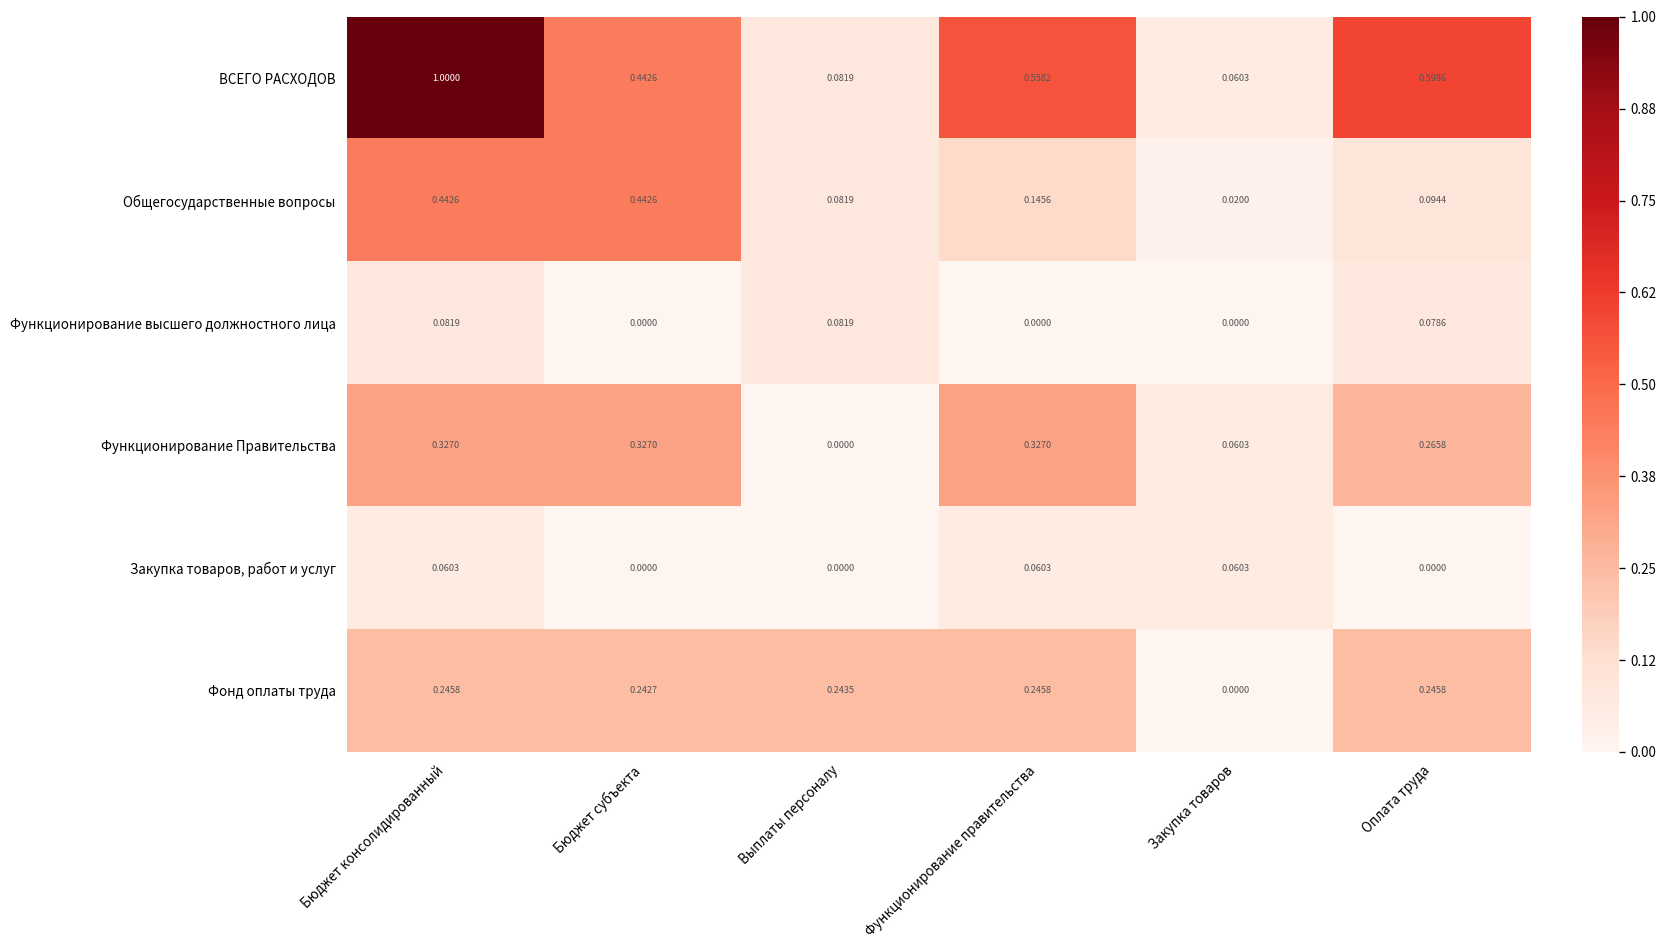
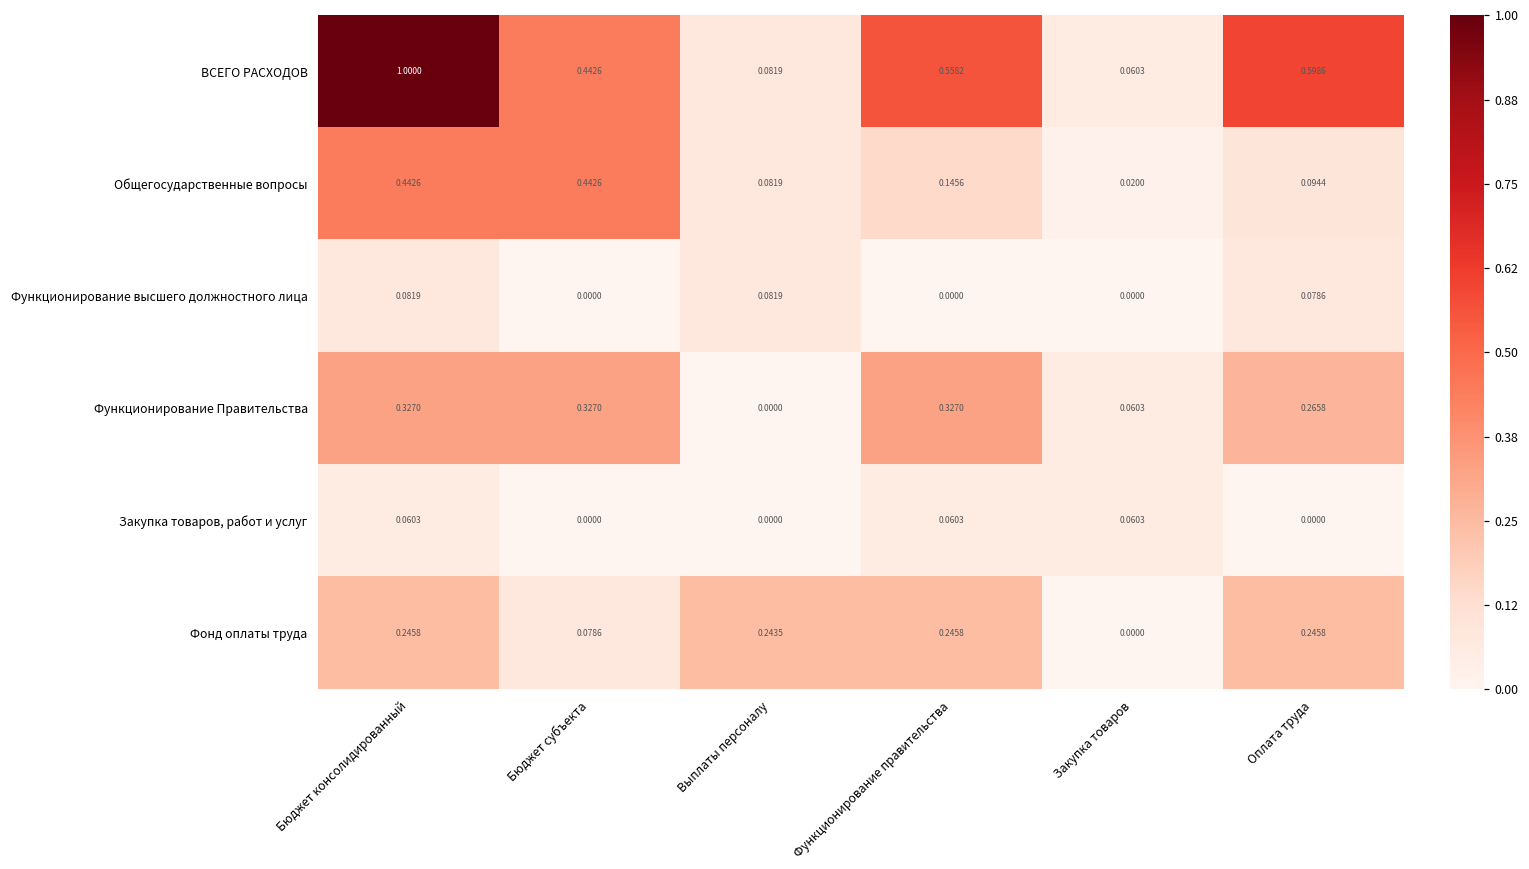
  {
    "ВСЕГО РАСХОДОВ": {
      "Бюджет консолидированный": 1.0000,
      "Бюджет субъекта": 0.4426,
      "Выплаты персоналу": 0.0819,
      "Функционирование правительства": 0.5582,
      "Закупка товаров": 0.0603,
      "Оплата труда": 0.5986
    },
    "Общегосударственные вопросы": {
      "Бюджет консолидированный": 0.4426,
      "Бюджет субъекта": 0.4426,
      "Выплаты персоналу": 0.0819,
      "Функционирование правительства": 0.1456,
      "Закупка товаров": 0.0200,
      "Оплата труда": 0.0944
    },
    "Функционирование высшего должностного лица": {
      "Бюджет консолидированный": 0.0819,
      "Бюджет субъекта": 0.0000,
      "Выплаты персоналу": 0.0819,
      "Функционирование правительства": 0.0000,
      "Закупка товаров": 0.0000,
      "Оплата труда": 0.0786
    },
    "Функционирование Правительства": {
      "Бюджет консолидированный": 0.3270,
      "Бюджет субъекта": 0.3270,
      "Выплаты персоналу": 0.0000,
      "Функционирование правительства": 0.3270,
      "Закупка товаров": 0.0603,
      "Оплата труда": 0.2658
    },
    "Закупка товаров, работ и услуг": {
      "Бюджет консолидированный": 0.0603,
      "Бюджет субъекта": 0.0000,
      "Выплаты персоналу": 0.0000,
      "Функционирование правительства": 0.0603,
      "Закупка товаров": 0.0603,
      "Оплата труда": 0.0000
    },
    "Фонд оплаты труда": {
      "Бюджет консолидированный": 0.2458,
-     "Бюджет субъекта": 0.2427,
+     "Бюджет субъекта": 0.0786,
      "Выплаты персоналу": 0.2435,
      "Функционирование правительства": 0.2458,
      "Закупка товаров": 0.0000,
      "Оплата труда": 0.2458
    }
  }
